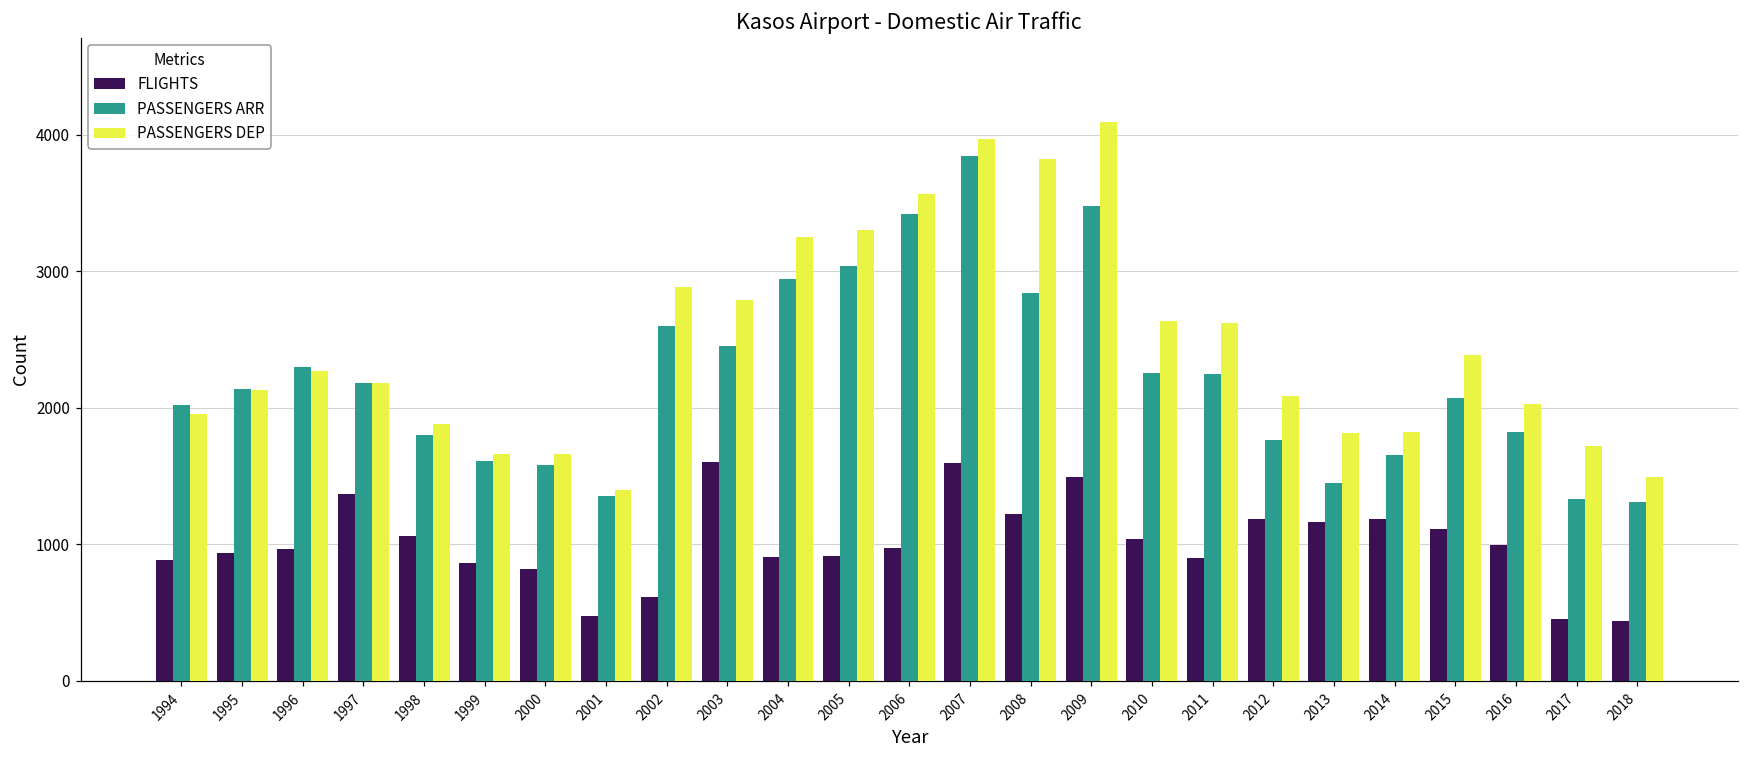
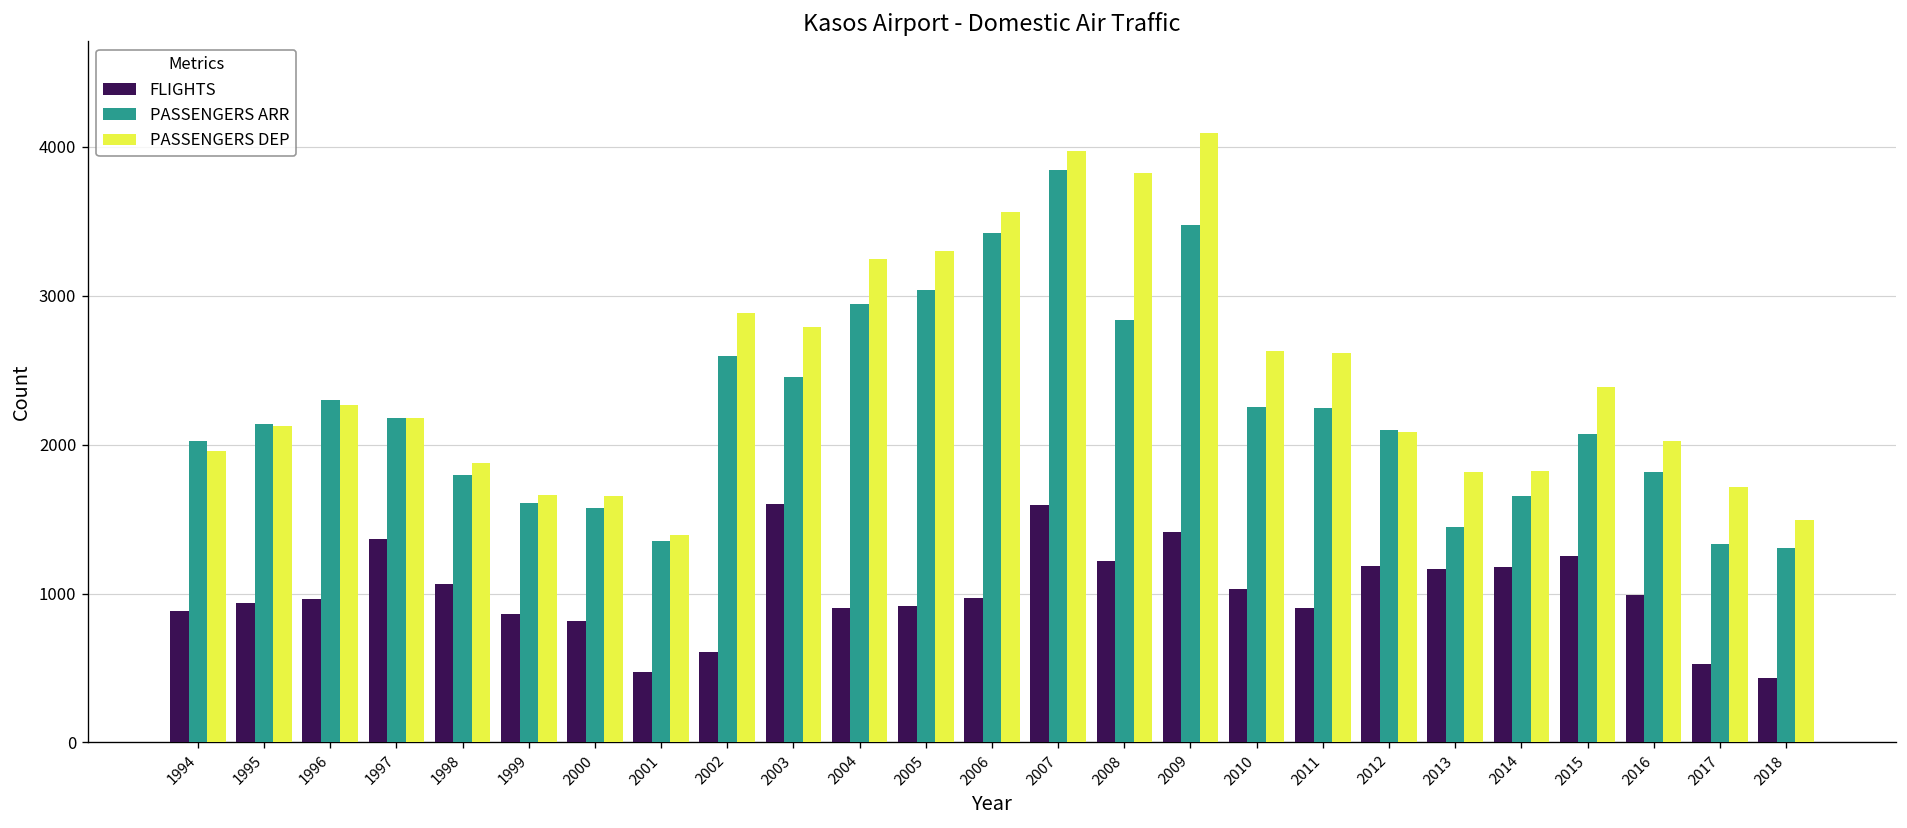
  {
    "FLIGHTS": {
      "1994": 880,
      "1995": 940,
      "1996": 960,
      "1997": 1360,
      "1998": 1060,
      "1999": 860,
      "2000": 820,
      "2001": 480,
      "2002": 610,
      "2003": 1600,
      "2004": 910,
      "2005": 920,
      "2006": 970,
      "2007": 1600,
      "2008": 1220,
-     "2009": 1490,
+     "2009": 1420,
      "2010": 1030,
      "2011": 900,
      "2012": 1180,
      "2013": 1160,
      "2014": 1180,
-     "2015": 1110,
+     "2015": 1250,
      "2016": 990,
-     "2017": 450,
+     "2017": 520,
      "2018": 440
    },
    "PASSENGERS ARR": {
      "1994": 2020,
      "1995": 2140,
      "1996": 2300,
      "1997": 2180,
      "1998": 1800,
      "1999": 1610,
      "2000": 1580,
      "2001": 1350,
      "2002": 2600,
      "2003": 2450,
      "2004": 2950,
      "2005": 3040,
      "2006": 3420,
      "2007": 3850,
      "2008": 2840,
      "2009": 3480,
      "2010": 2250,
      "2011": 2250,
-     "2012": 1760,
+     "2012": 2100,
      "2013": 1450,
      "2014": 1650,
      "2015": 2070,
      "2016": 1820,
      "2017": 1330,
      "2018": 1310
    },
    "PASSENGERS DEP": {
      "1994": 1960,
      "1995": 2130,
      "1996": 2270,
      "1997": 2180,
      "1998": 1880,
      "1999": 1660,
      "2000": 1660,
      "2001": 1390,
      "2002": 2880,
      "2003": 2790,
      "2004": 3250,
      "2005": 3300,
      "2006": 3560,
      "2007": 3970,
      "2008": 3820,
      "2009": 4100,
      "2010": 2630,
      "2011": 2620,
      "2012": 2080,
      "2013": 1820,
      "2014": 1820,
      "2015": 2390,
      "2016": 2020,
      "2017": 1720,
      "2018": 1490
    }
  }
